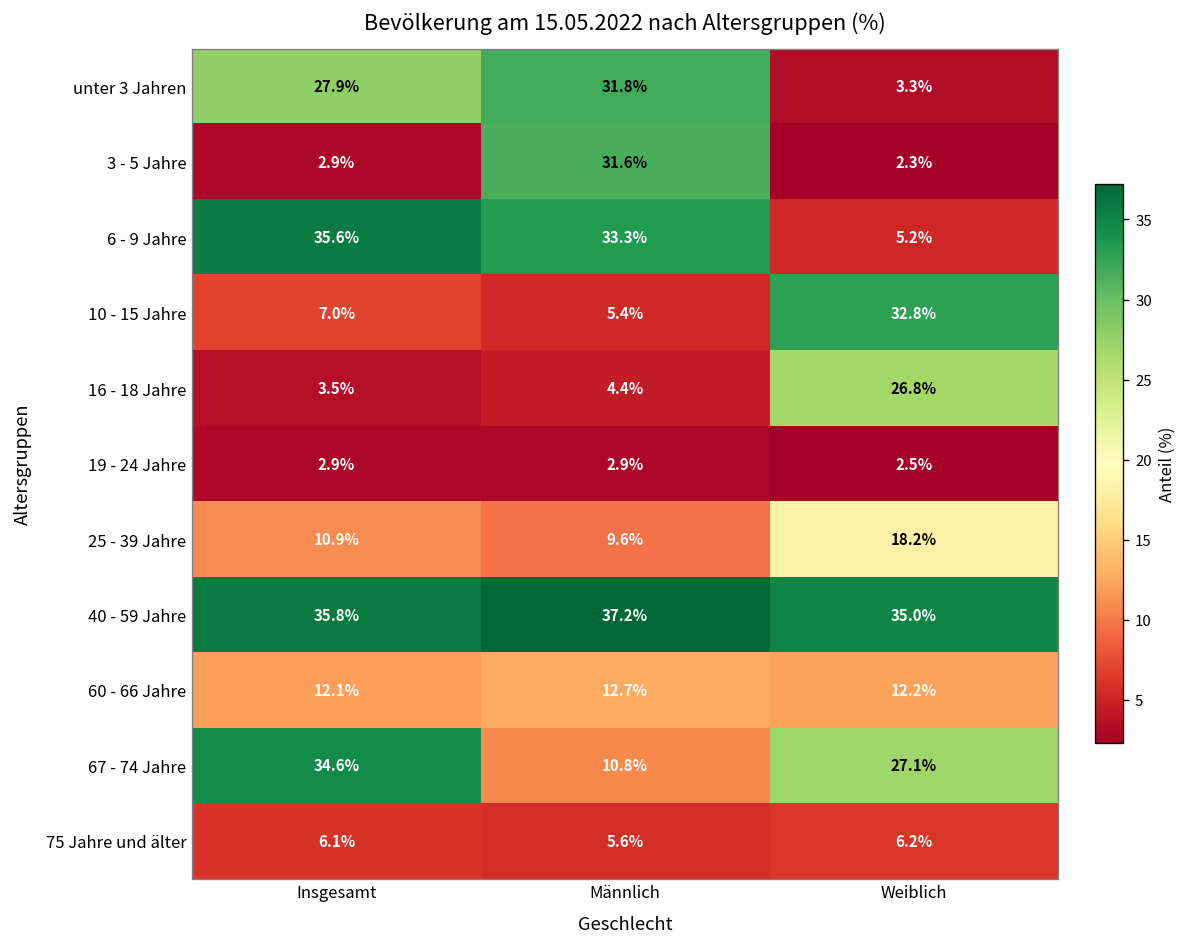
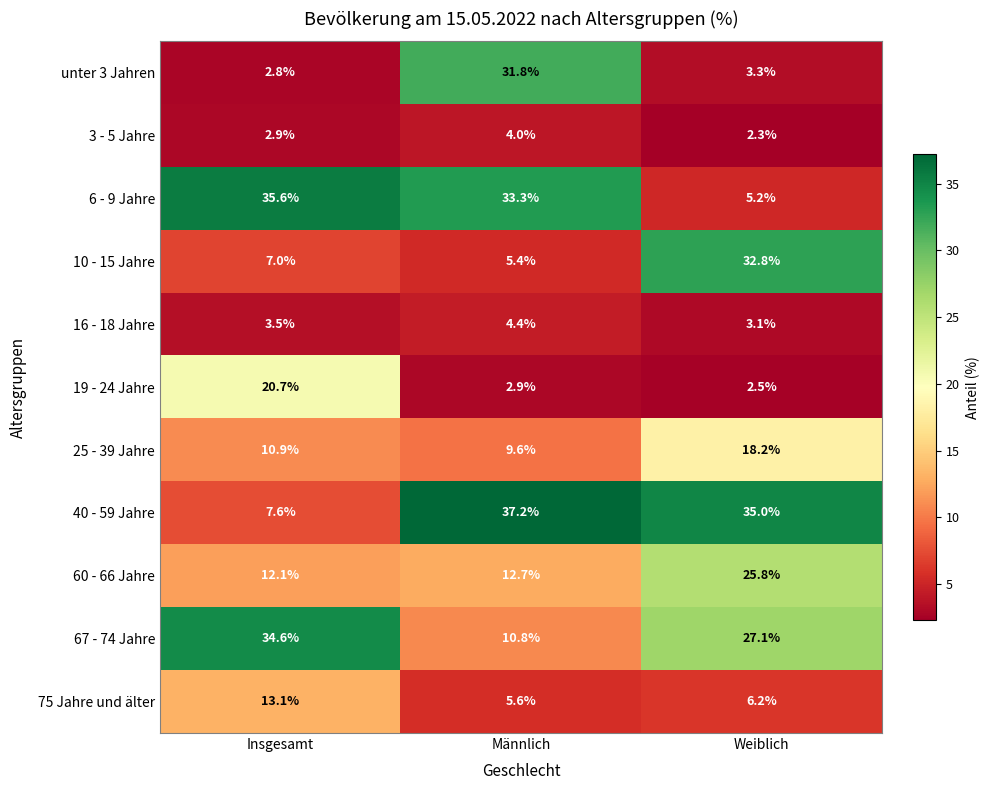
  {
    "unter 3 Jahren": {
-     "Insgesamt": "27.9%",
+     "Insgesamt": "2.8%",
      "Männlich": "31.8%",
      "Weiblich": "3.3%"
    },
    "3 - 5 Jahre": {
      "Insgesamt": "2.9%",
-     "Männlich": "31.6%",
+     "Männlich": "4.0%",
      "Weiblich": "2.3%"
    },
    "6 - 9 Jahre": {
      "Insgesamt": "35.6%",
      "Männlich": "33.3%",
      "Weiblich": "5.2%"
    },
    "10 - 15 Jahre": {
      "Insgesamt": "7.0%",
      "Männlich": "5.4%",
      "Weiblich": "32.8%"
    },
    "16 - 18 Jahre": {
      "Insgesamt": "3.5%",
      "Männlich": "4.4%",
-     "Weiblich": "26.8%"
+     "Weiblich": "3.1%"
    },
    "19 - 24 Jahre": {
-     "Insgesamt": "2.9%",
+     "Insgesamt": "20.7%",
      "Männlich": "2.9%",
      "Weiblich": "2.5%"
    },
    "25 - 39 Jahre": {
      "Insgesamt": "10.9%",
      "Männlich": "9.6%",
      "Weiblich": "18.2%"
    },
    "40 - 59 Jahre": {
-     "Insgesamt": "35.8%",
+     "Insgesamt": "7.6%",
      "Männlich": "37.2%",
      "Weiblich": "35.0%"
    },
    "60 - 66 Jahre": {
      "Insgesamt": "12.1%",
      "Männlich": "12.7%",
-     "Weiblich": "12.2%"
+     "Weiblich": "25.8%"
    },
    "67 - 74 Jahre": {
      "Insgesamt": "34.6%",
      "Männlich": "10.8%",
      "Weiblich": "27.1%"
    },
    "75 Jahre und älter": {
-     "Insgesamt": "6.1%",
+     "Insgesamt": "13.1%",
      "Männlich": "5.6%",
      "Weiblich": "6.2%"
    }
  }
